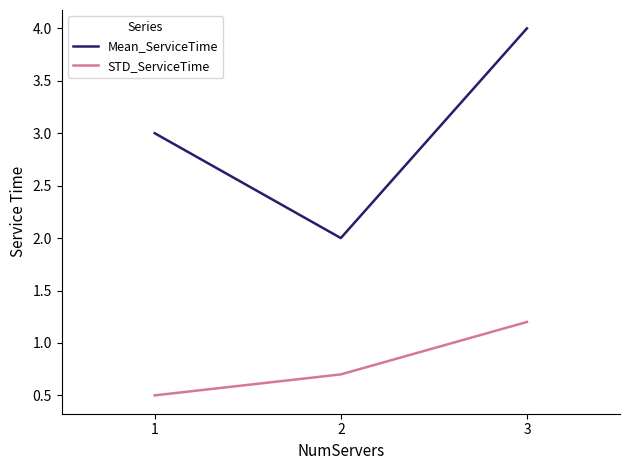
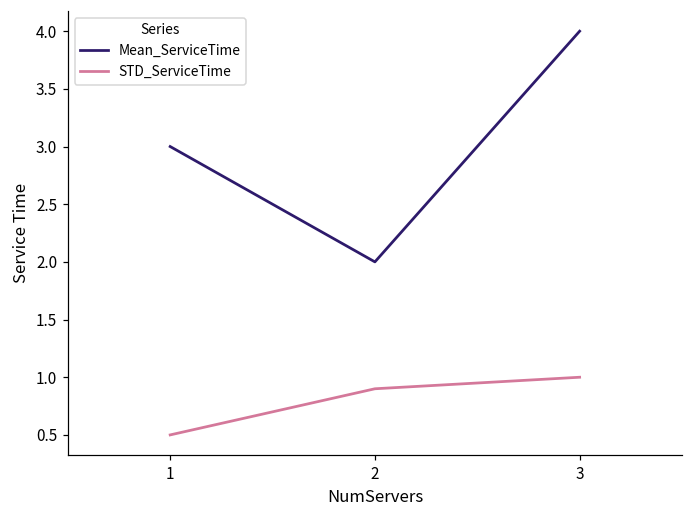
  {
    "Mean_ServiceTime": {
      "1": 3.0,
      "2": 2.0,
      "3": 4.0
    },
    "STD_ServiceTime": {
      "1": 0.5,
-     "2": 0.7,
-     "3": 1.2
+     "2": 0.9,
+     "3": 1.0
    }
  }
